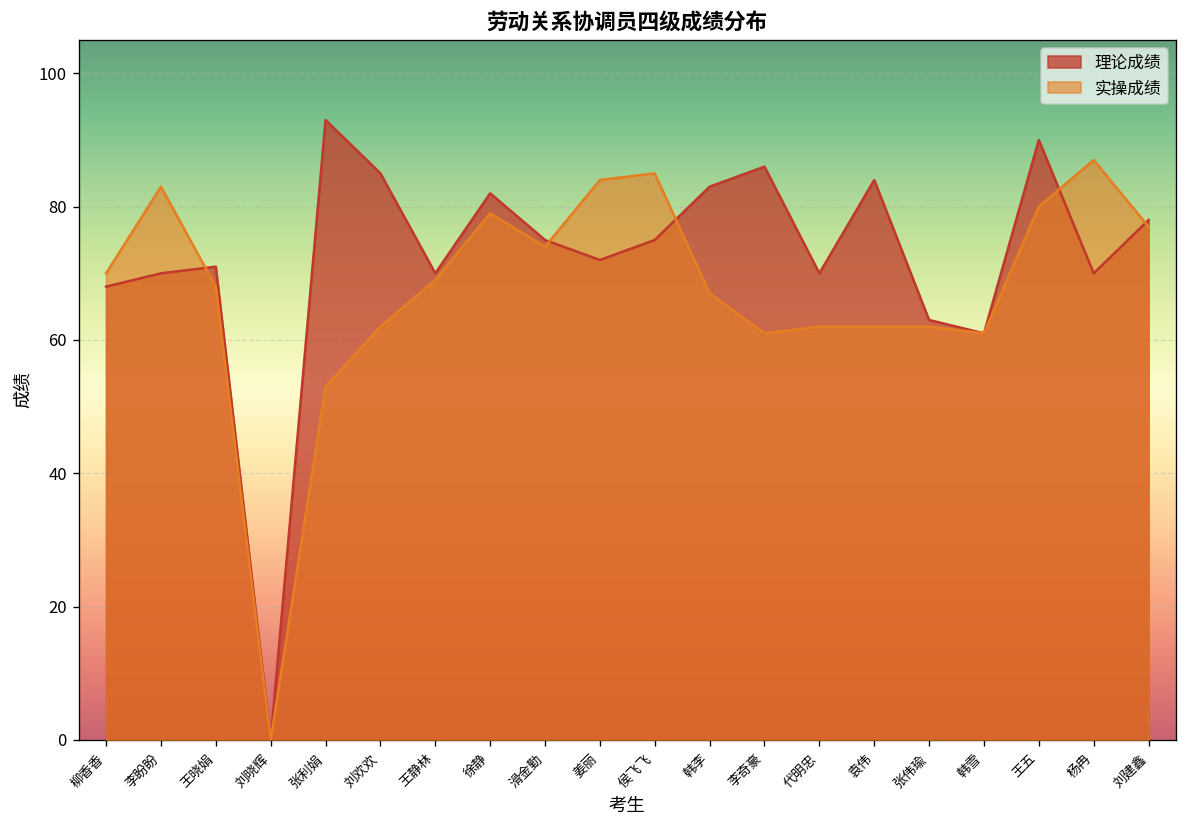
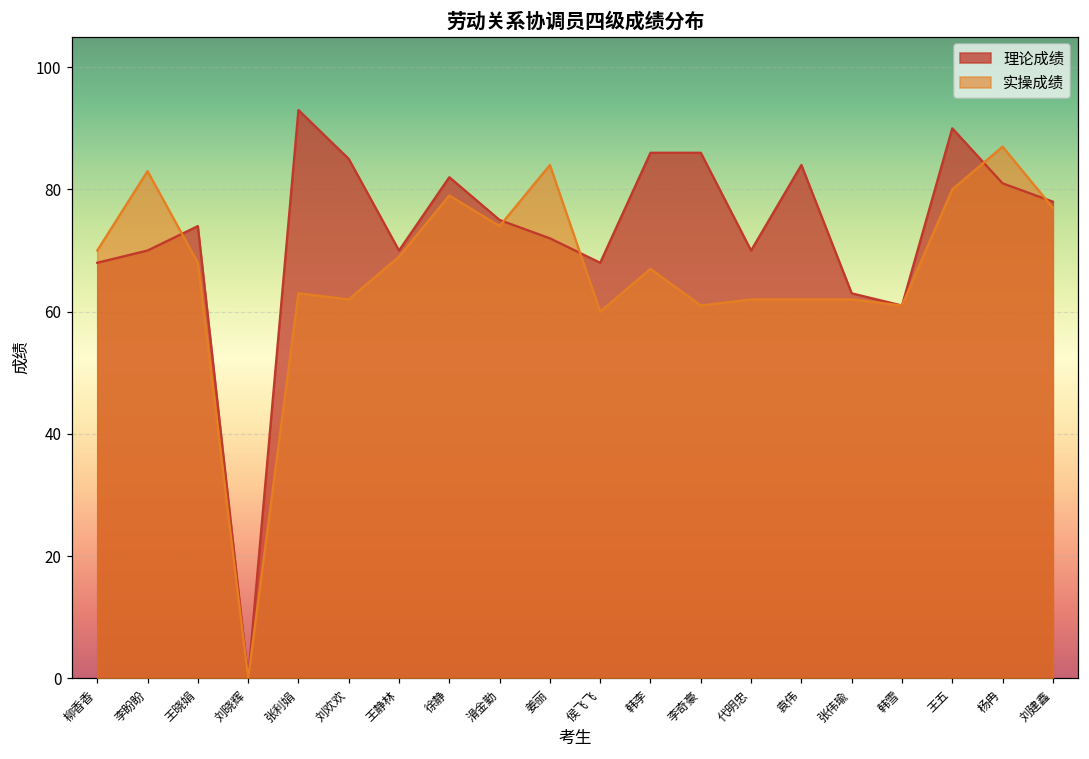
  {
    "理论成绩": {
      "柳香香": 68,
      "李盼盼": 70,
-     "王晓娟": 71,
+     "王晓娟": 74,
      "张利娟": 93,
      "刘欢欢": 85,
      "王静林": 70,
      "徐静": 82,
      "滑金勤": 75,
      "姜丽": 72,
-     "侯飞飞": 75,
-     "韩李": 83,
+     "侯飞飞": 68,
+     "韩李": 86,
      "李奇豪": 86,
      "代明忠": 70,
      "袁伟": 84,
      "张伟瑜": 63,
      "王五": 90,
-     "杨冉": 70,
+     "杨冉": 81,
      "刘建鑫": 78
    },
    "实操成绩": {
      "柳香香": 70,
      "李盼盼": 83,
      "王晓娟": 68,
-     "张利娟": 53,
+     "张利娟": 63,
      "刘欢欢": 62,
      "王静林": 69,
      "徐静": 79,
      "滑金勤": 74,
      "姜丽": 84,
-     "侯飞飞": 85,
+     "侯飞飞": 60,
      "韩李": 67,
      "李奇豪": 61,
      "代明忠": 62,
      "袁伟": 62,
      "张伟瑜": 62,
      "王五": 80,
      "杨冉": 87,
      "刘建鑫": 77
    }
  }
